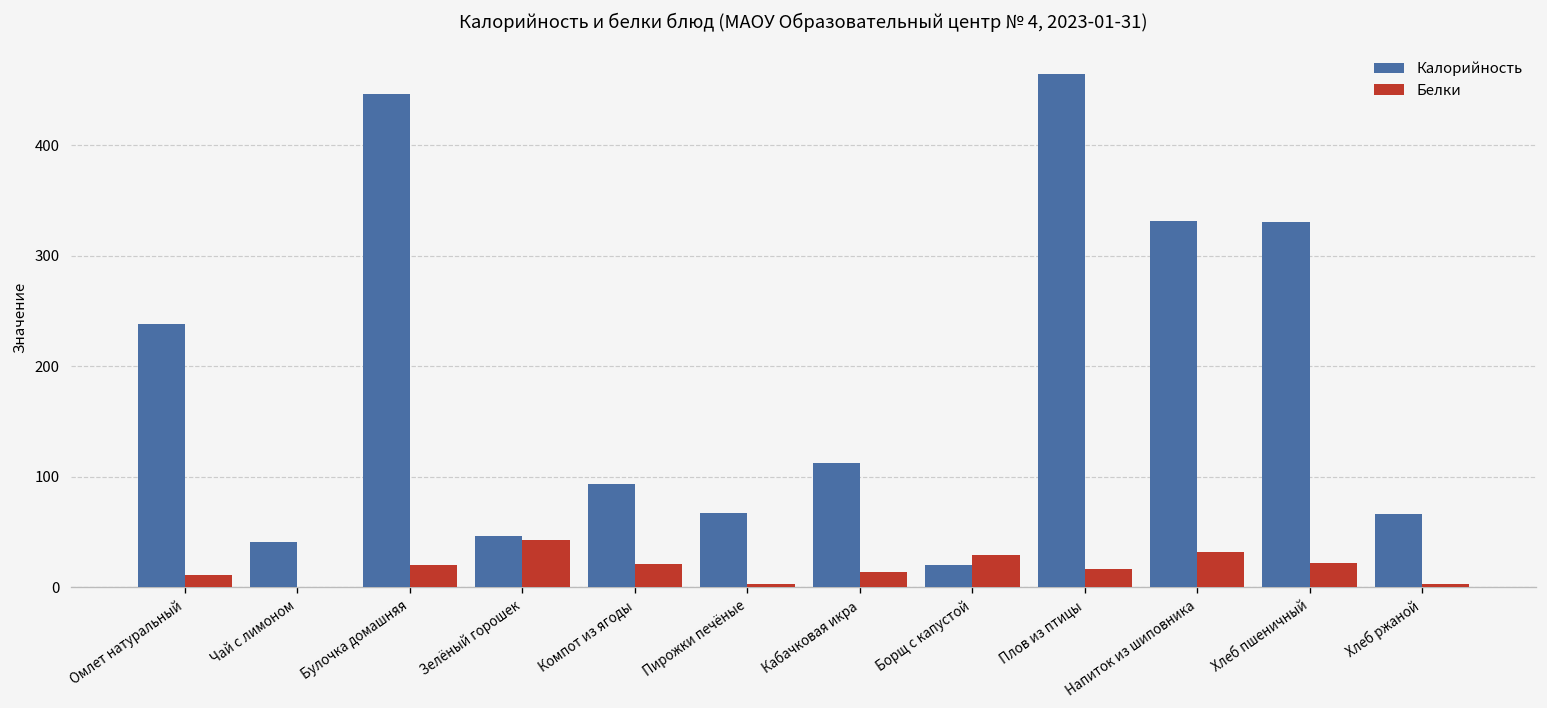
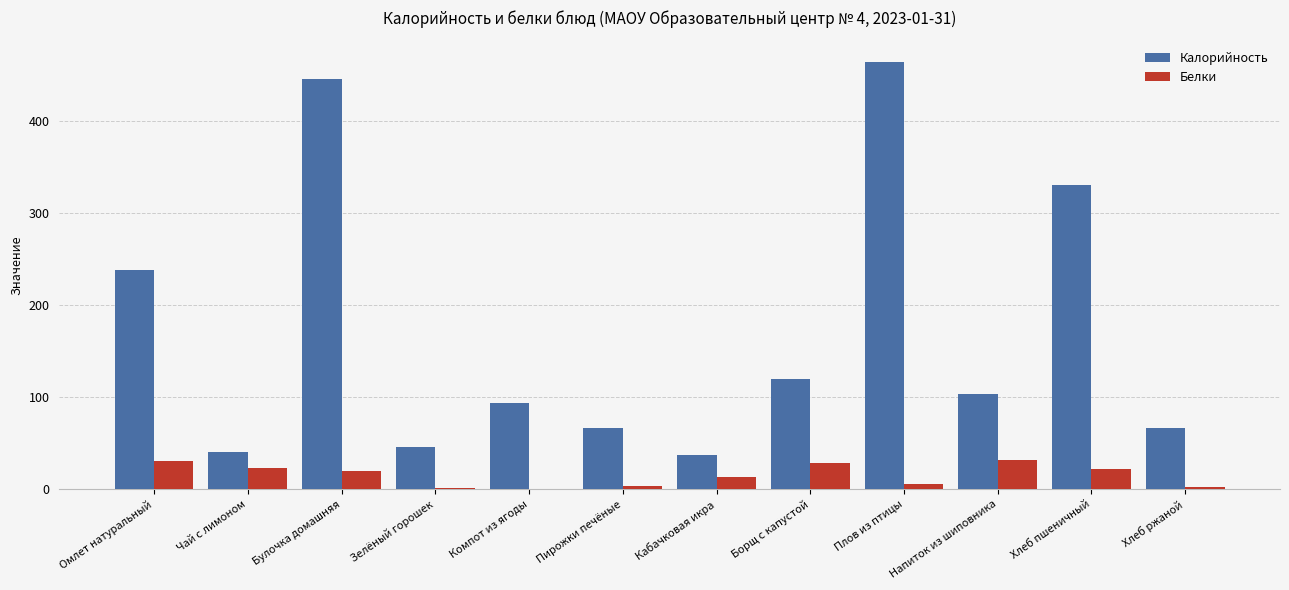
  {
    "Калорийность": {
      "Омлет натуральный": 240,
      "Чай с лимоном": 40,
      "Булочка домашняя": 450,
      "Зелёный горошек": 50,
      "Компот из ягоды": 90,
      "Пирожки печёные": 70,
-     "Кабачковая икра": 110,
-     "Борщ с капустой": 20,
+     "Кабачковая икра": 40,
+     "Борщ с капустой": 120,
      "Плов из птицы": 460,
-     "Напиток из шиповника": 330,
+     "Напиток из шиповника": 100,
      "Хлеб пшеничный": 330,
      "Хлеб ржаной": 70
    },
    "Белки": {
-     "Омлет натуральный": 10,
-     "Чай с лимоном": 0,
+     "Омлет натуральный": 30,
+     "Чай с лимоном": 20,
      "Булочка домашняя": 20,
-     "Зелёный горошек": 40,
-     "Компот из ягоды": 20,
+     "Зелёный горошек": 0,
+     "Компот из ягоды": 0,
      "Пирожки печёные": 0,
      "Кабачковая икра": 10,
      "Борщ с капустой": 30,
-     "Плов из птицы": 20,
+     "Плов из птицы": 10,
      "Напиток из шиповника": 30,
      "Хлеб пшеничный": 20
    }
  }
